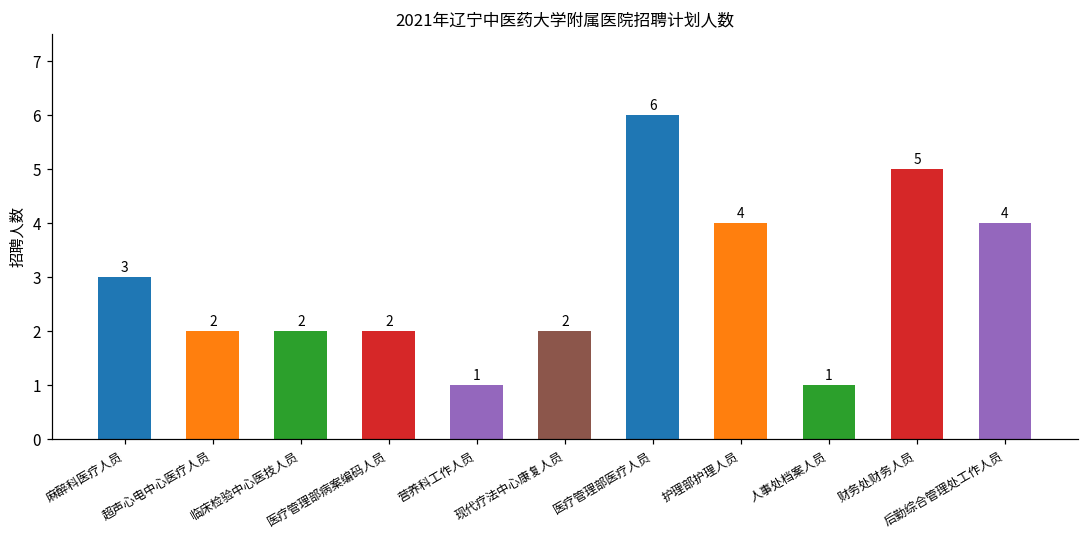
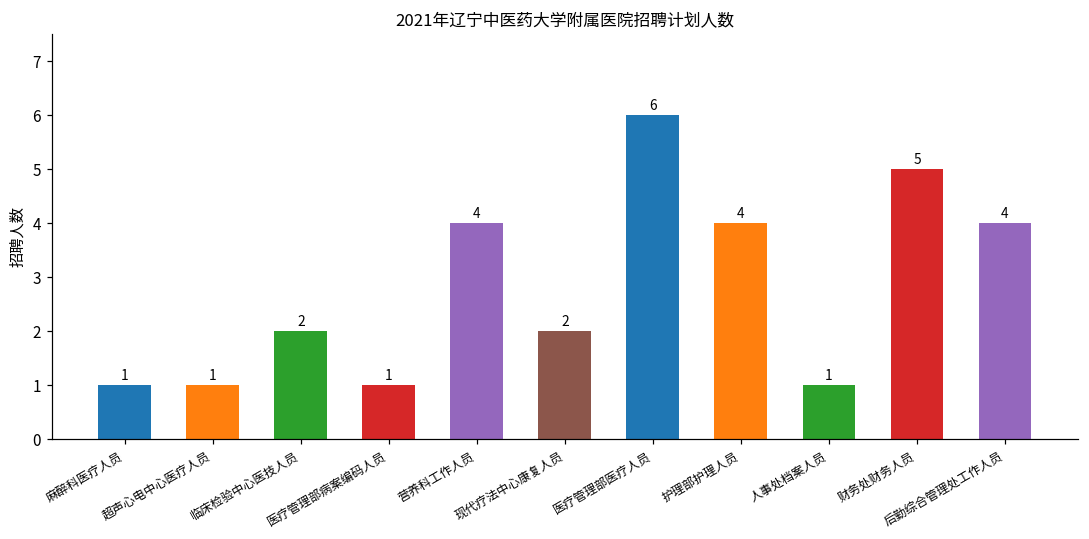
  {
-   "麻醉科医疗人员": 3,
-   "超声心电中心医疗人员": 2,
+   "麻醉科医疗人员": 1,
+   "超声心电中心医疗人员": 1,
    "临床检验中心医技人员": 2,
-   "医疗管理部病案编码人员": 2,
-   "营养科工作人员": 1,
+   "医疗管理部病案编码人员": 1,
+   "营养科工作人员": 4,
    "现代疗法中心康复人员": 2,
    "医疗管理部医疗人员": 6,
    "护理部护理人员": 4,
    "人事处档案人员": 1,
    "财务处财务人员": 5,
    "后勤综合管理处工作人员": 4
  }
